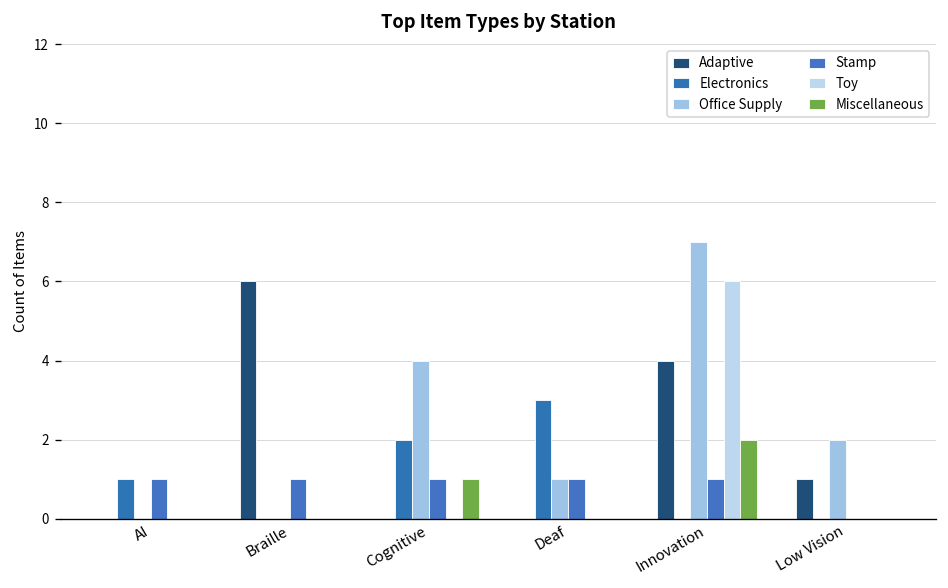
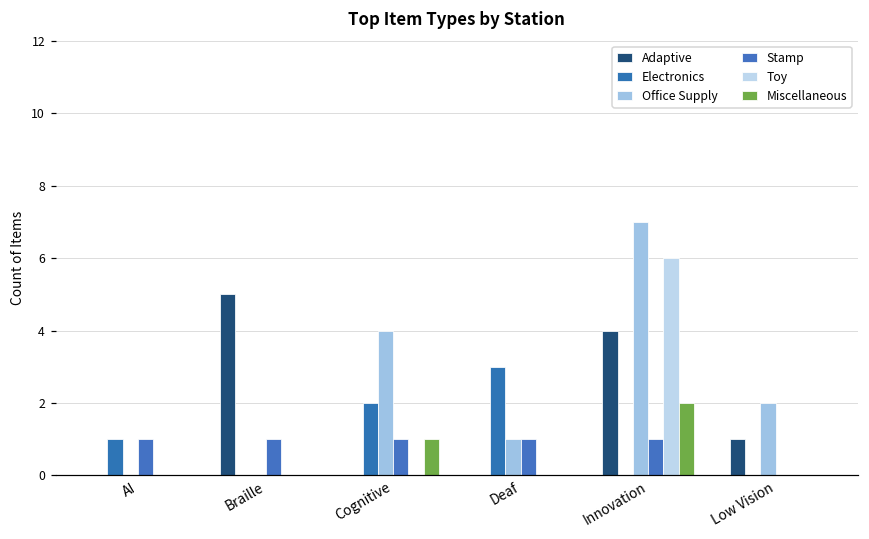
  {
    "Adaptive": {
      "AI": 0,
-     "Braille": 6,
+     "Braille": 5,
      "Cognitive": 0,
      "Deaf": 0,
      "Innovation": 4,
      "Low Vision": 1
    },
    "Miscellaneous": {
      "AI": 0,
      "Braille": 0,
      "Cognitive": 1,
      "Deaf": 0,
      "Innovation": 2,
      "Low Vision": 0
    }
  }
